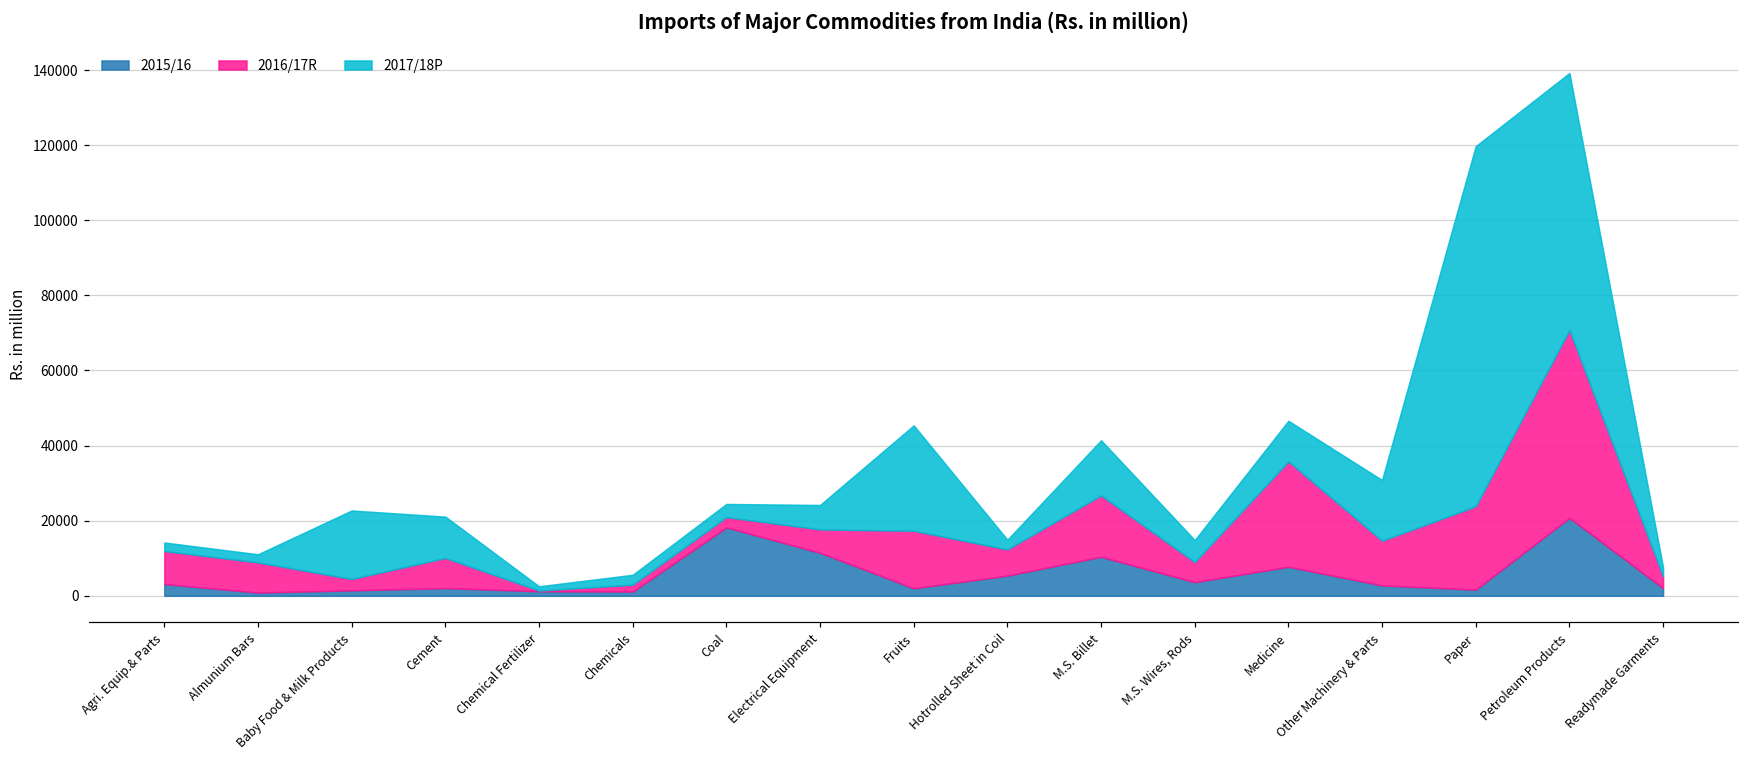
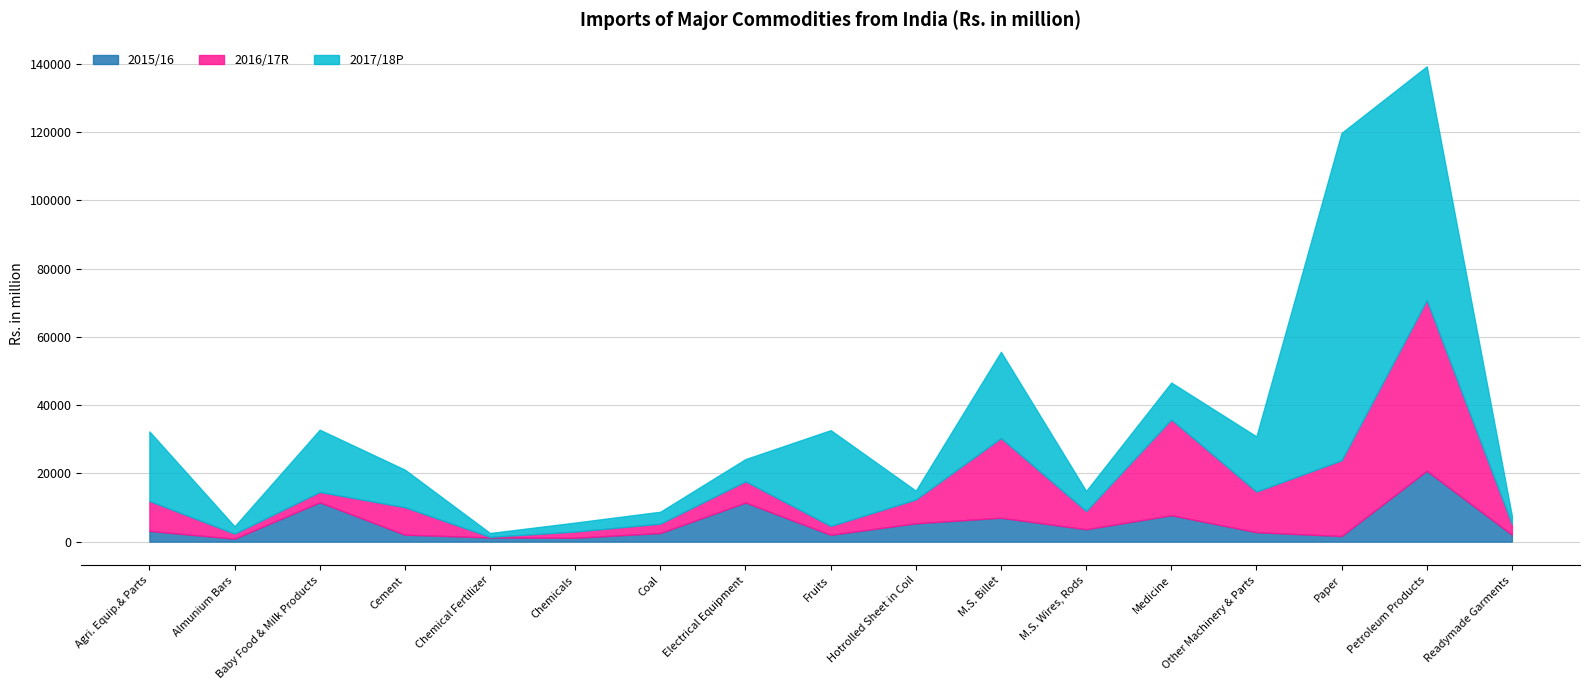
  {
    "2015/16": {
      "Agri. Equip.& Parts": 3000,
      "Almunium Bars": 1000,
-     "Baby Food & Milk Products": 1000,
+     "Baby Food & Milk Products": 12000,
      "Cement": 2000,
      "Chemicals": 1000,
-     "Coal": 18000,
+     "Coal": 3000,
      "Electrical Equipment": 11000,
      "Fruits": 2000,
      "Hotrolled Sheet in Coil": 5000,
-     "M.S. Billet": 10000,
+     "M.S. Billet": 7000,
      "M.S. Wires, Rods": 4000,
      "Medicine": 8000,
      "Other Machinery & Parts": 3000,
      "Paper": 2000,
      "Petroleum Products": 21000,
      "Readymade Garments": 2000
    },
    "2016/17R": {
      "Agri. Equip.& Parts": 9000,
-     "Almunium Bars": 8000,
+     "Almunium Bars": 1000,
      "Baby Food & Milk Products": 3000,
      "Cement": 8000,
      "Chemicals": 2000,
      "Coal": 3000,
      "Electrical Equipment": 6000,
-     "Fruits": 15000,
+     "Fruits": 3000,
      "Hotrolled Sheet in Coil": 7000,
-     "M.S. Billet": 16000,
+     "M.S. Billet": 23000,
      "M.S. Wires, Rods": 5000,
      "Medicine": 28000,
      "Other Machinery & Parts": 12000,
      "Paper": 22000,
      "Petroleum Products": 50000,
      "Readymade Garments": 3000
    },
    "2017/18P": {
-     "Agri. Equip.& Parts": 2000,
+     "Agri. Equip.& Parts": 20000,
      "Almunium Bars": 2000,
      "Baby Food & Milk Products": 18000,
      "Cement": 11000,
      "Chemical Fertilizer": 1000,
      "Chemicals": 3000,
      "Coal": 3000,
      "Electrical Equipment": 7000,
      "Fruits": 28000,
      "Hotrolled Sheet in Coil": 3000,
-     "M.S. Billet": 15000,
+     "M.S. Billet": 25000,
      "M.S. Wires, Rods": 6000,
      "Medicine": 11000,
      "Other Machinery & Parts": 16000,
      "Paper": 96000,
      "Petroleum Products": 68000,
      "Readymade Garments": 2000
    }
  }
